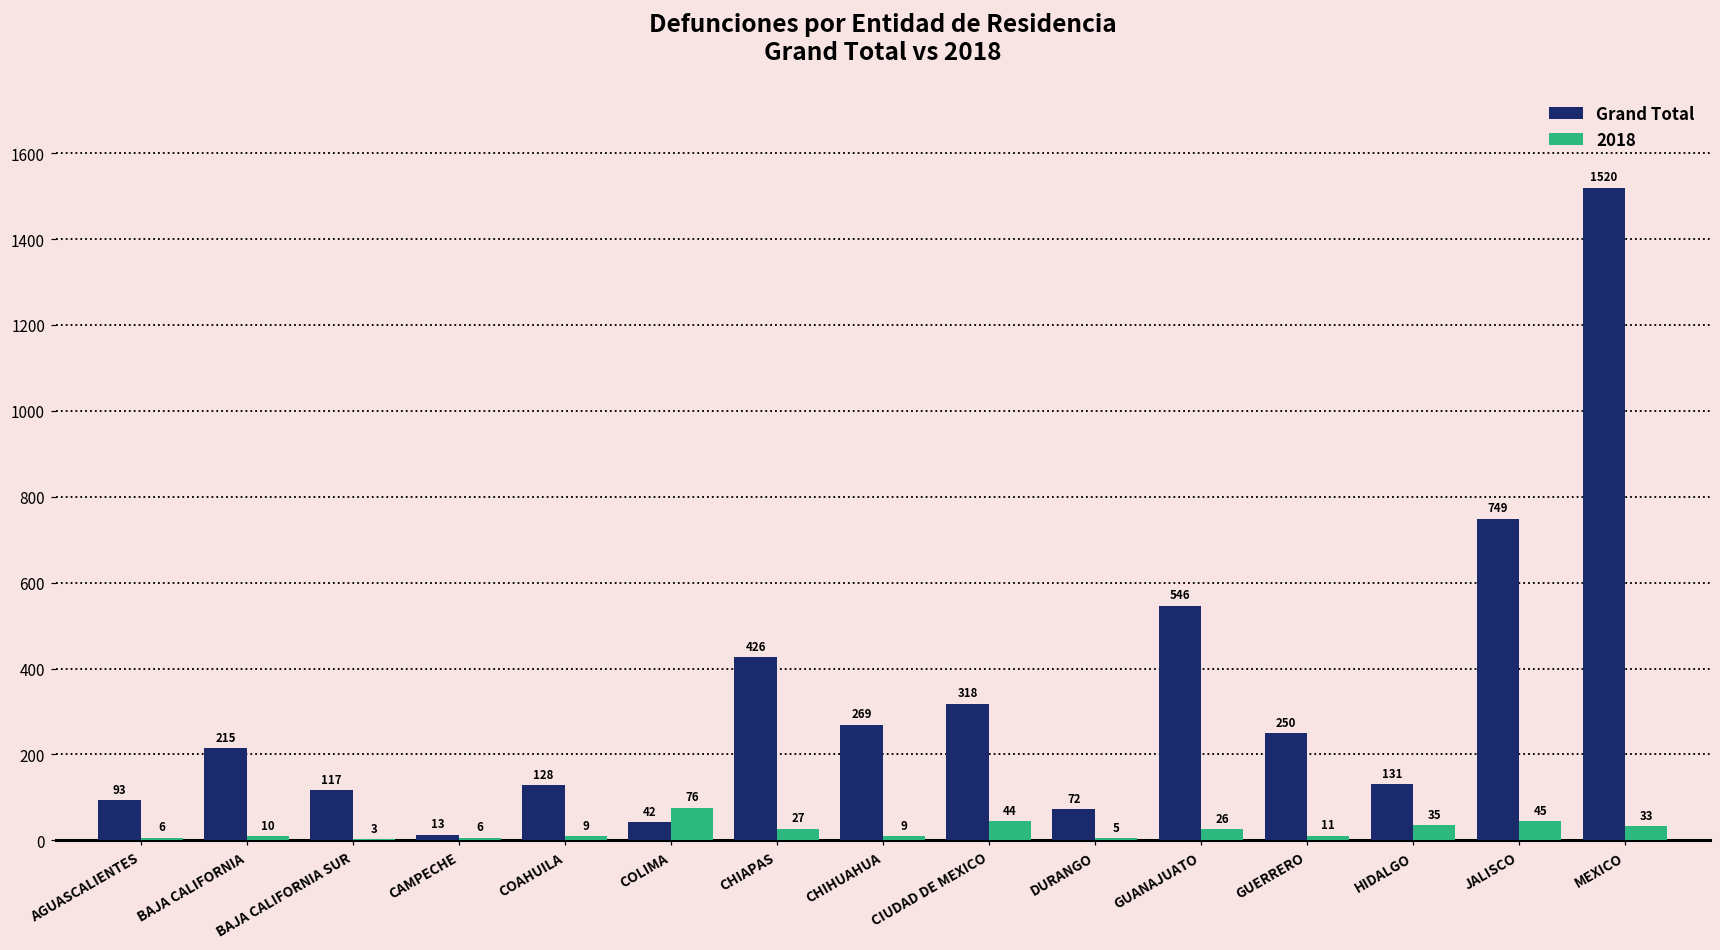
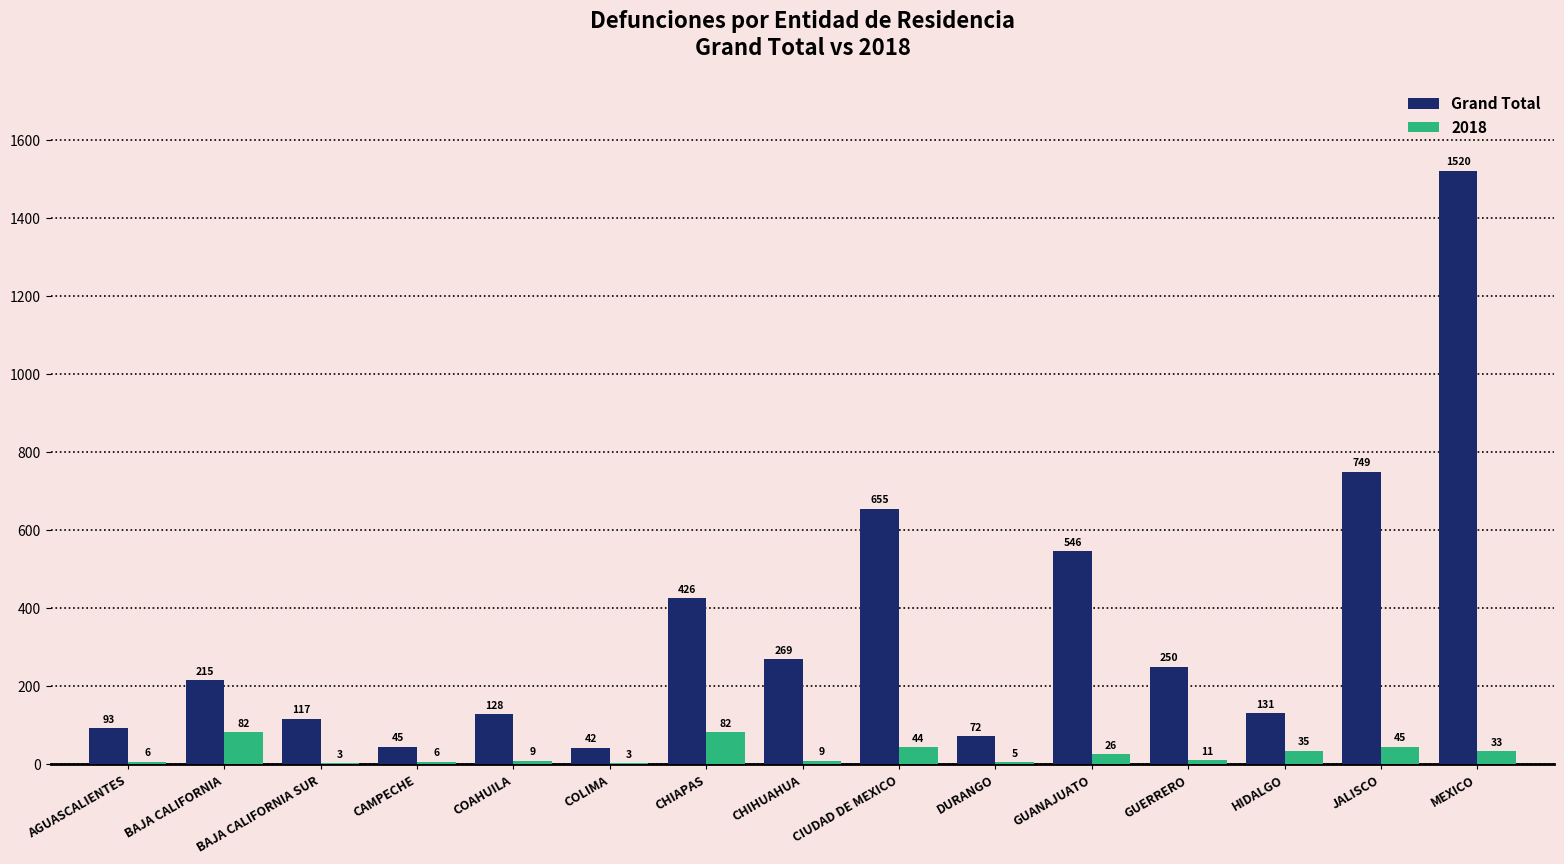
  {
    "Grand Total": {
      "AGUASCALIENTES": 93,
      "BAJA CALIFORNIA": 215,
      "BAJA CALIFORNIA SUR": 117,
-     "CAMPECHE": 13,
+     "CAMPECHE": 45,
      "COAHUILA": 128,
      "COLIMA": 42,
      "CHIAPAS": 426,
      "CHIHUAHUA": 269,
-     "CIUDAD DE MEXICO": 318,
+     "CIUDAD DE MEXICO": 655,
      "DURANGO": 72,
      "GUANAJUATO": 546,
      "GUERRERO": 250,
      "HIDALGO": 131,
      "JALISCO": 749,
      "MEXICO": 1520
    },
    "2018": {
      "AGUASCALIENTES": 6,
-     "BAJA CALIFORNIA": 10,
+     "BAJA CALIFORNIA": 82,
      "BAJA CALIFORNIA SUR": 3,
      "CAMPECHE": 6,
      "COAHUILA": 9,
-     "COLIMA": 76,
-     "CHIAPAS": 27,
+     "COLIMA": 3,
+     "CHIAPAS": 82,
      "CHIHUAHUA": 9,
      "CIUDAD DE MEXICO": 44,
      "DURANGO": 5,
      "GUANAJUATO": 26,
      "GUERRERO": 11,
      "HIDALGO": 35,
      "JALISCO": 45,
      "MEXICO": 33
    }
  }
